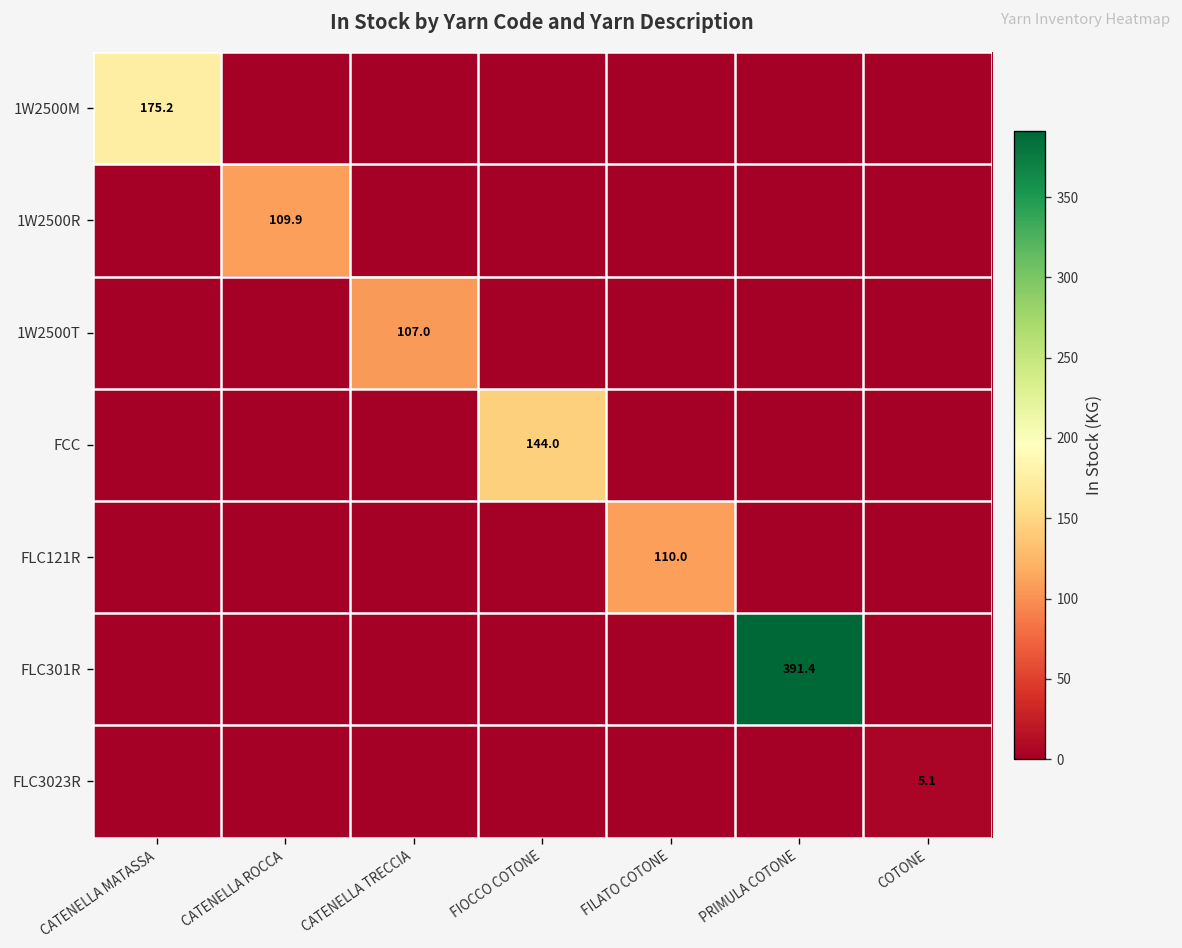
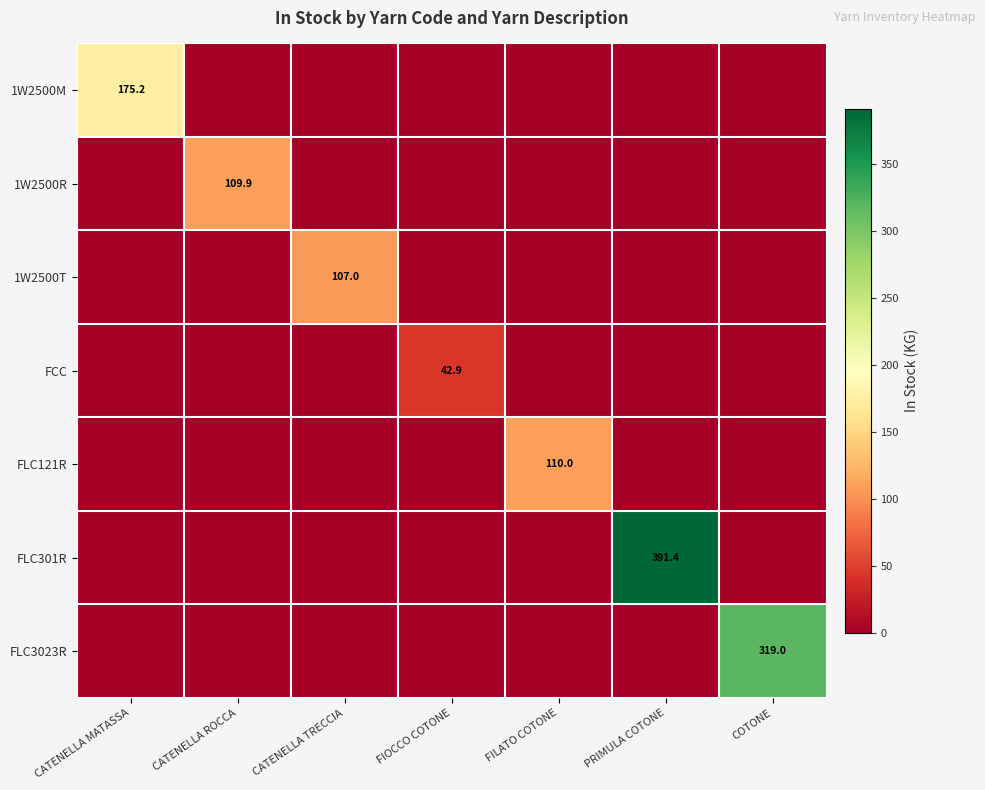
  {
    "1W2500M": {
      "CATENELLA MATASSA": 175.2
    },
    "1W2500R": {
      "CATENELLA ROCCA": 109.9
    },
    "1W2500T": {
      "CATENELLA TRECCIA": 107.0
    },
    "FCC": {
-     "FIOCCO COTONE": 144.0
+     "FIOCCO COTONE": 42.9
    },
    "FLC121R": {
      "FILATO COTONE": 110.0
    },
    "FLC301R": {
      "PRIMULA COTONE": 391.4
    },
    "FLC3023R": {
-     "COTONE": 5.1
+     "COTONE": 319.0
    }
  }
